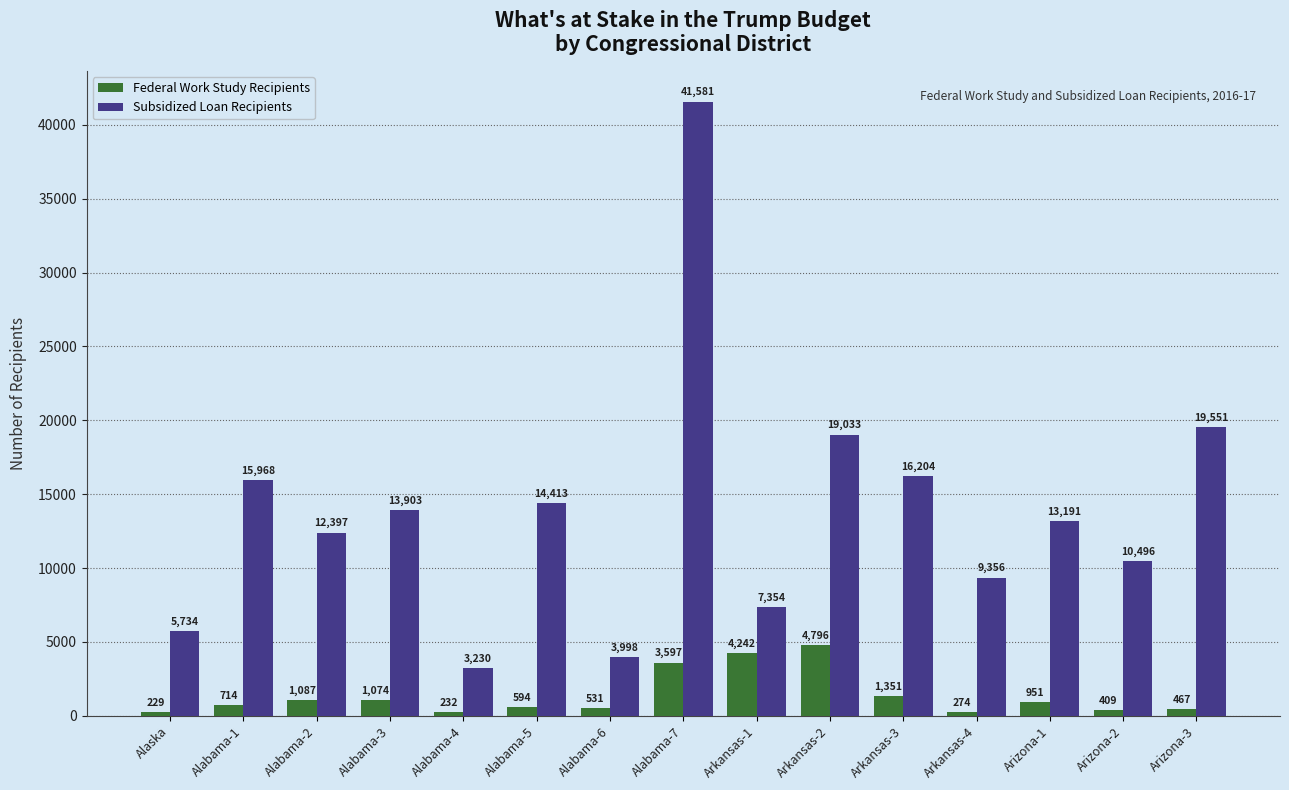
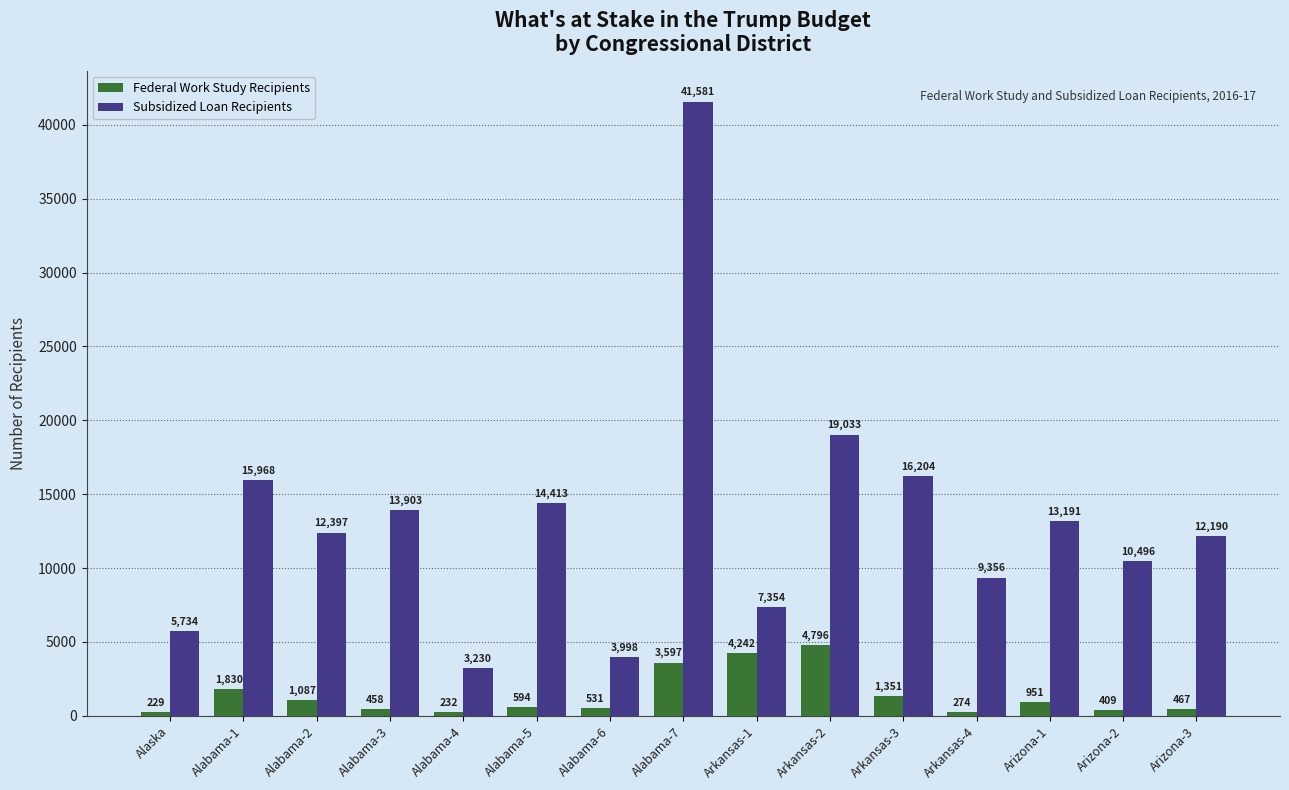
  {
    "Federal Work Study Recipients": {
      "Alaska": "229",
-     "Alabama-1": "714",
+     "Alabama-1": "1,830",
      "Alabama-2": "1,087",
-     "Alabama-3": "1,074",
+     "Alabama-3": "458",
      "Alabama-4": "232",
      "Alabama-5": "594",
      "Alabama-6": "531",
      "Alabama-7": "3,597",
      "Arkansas-1": "4,242",
      "Arkansas-2": "4,796",
      "Arkansas-3": "1,351",
      "Arkansas-4": "274",
      "Arizona-1": "951",
      "Arizona-2": "409",
      "Arizona-3": "467"
    },
    "Subsidized Loan Recipients": {
      "Alaska": "5,734",
      "Alabama-1": "15,968",
      "Alabama-2": "12,397",
      "Alabama-3": "13,903",
      "Alabama-4": "3,230",
      "Alabama-5": "14,413",
      "Alabama-6": "3,998",
      "Alabama-7": "41,581",
      "Arkansas-1": "7,354",
      "Arkansas-2": "19,033",
      "Arkansas-3": "16,204",
      "Arkansas-4": "9,356",
      "Arizona-1": "13,191",
      "Arizona-2": "10,496",
-     "Arizona-3": "19,551"
+     "Arizona-3": "12,190"
    }
  }
